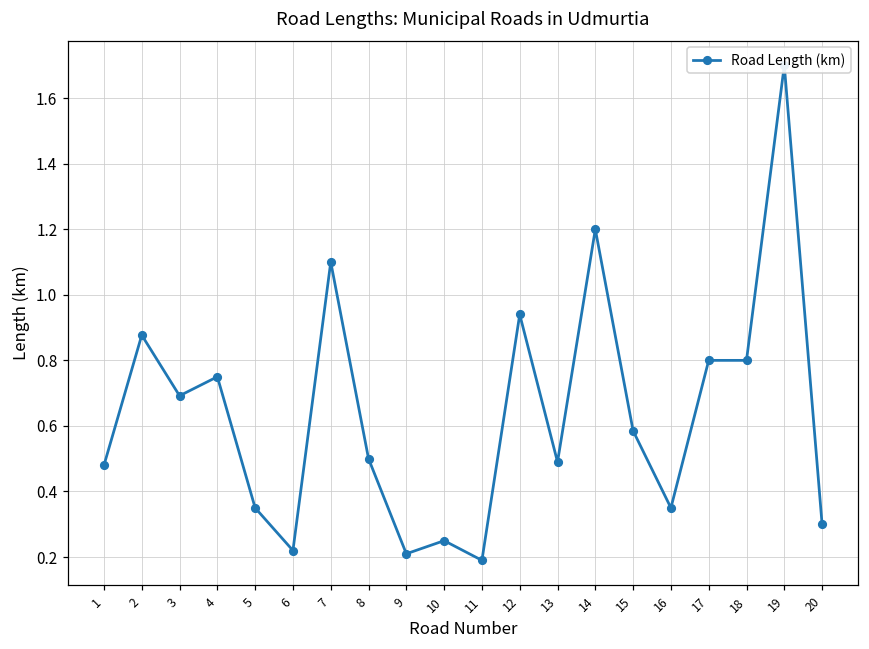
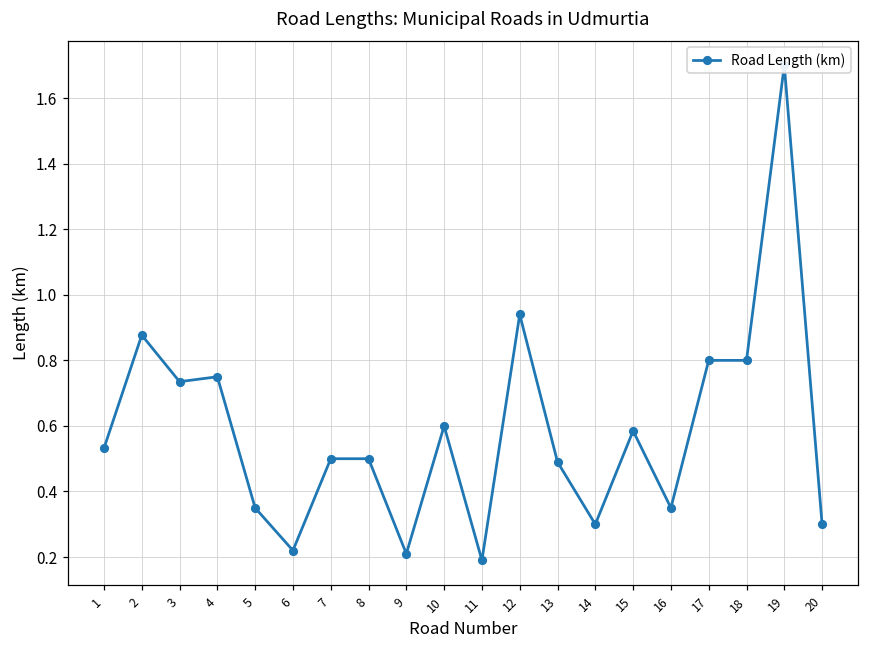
  {
-   "1": 0.48,
+   "1": 0.53,
    "2": 0.88,
-   "3": 0.69,
+   "3": 0.74,
    "4": 0.75,
    "5": 0.35,
    "6": 0.22,
-   "7": 1.1,
+   "7": 0.5,
    "8": 0.50,
    "9": 0.21,
-   "10": 0.25,
+   "10": 0.60,
    "11": 0.19,
    "12": 0.94,
    "13": 0.49,
-   "14": 1.2,
+   "14": 0.3,
    "15": 0.59,
    "16": 0.35,
    "17": 0.80,
    "18": 0.80,
    "20": 0.30
  }
